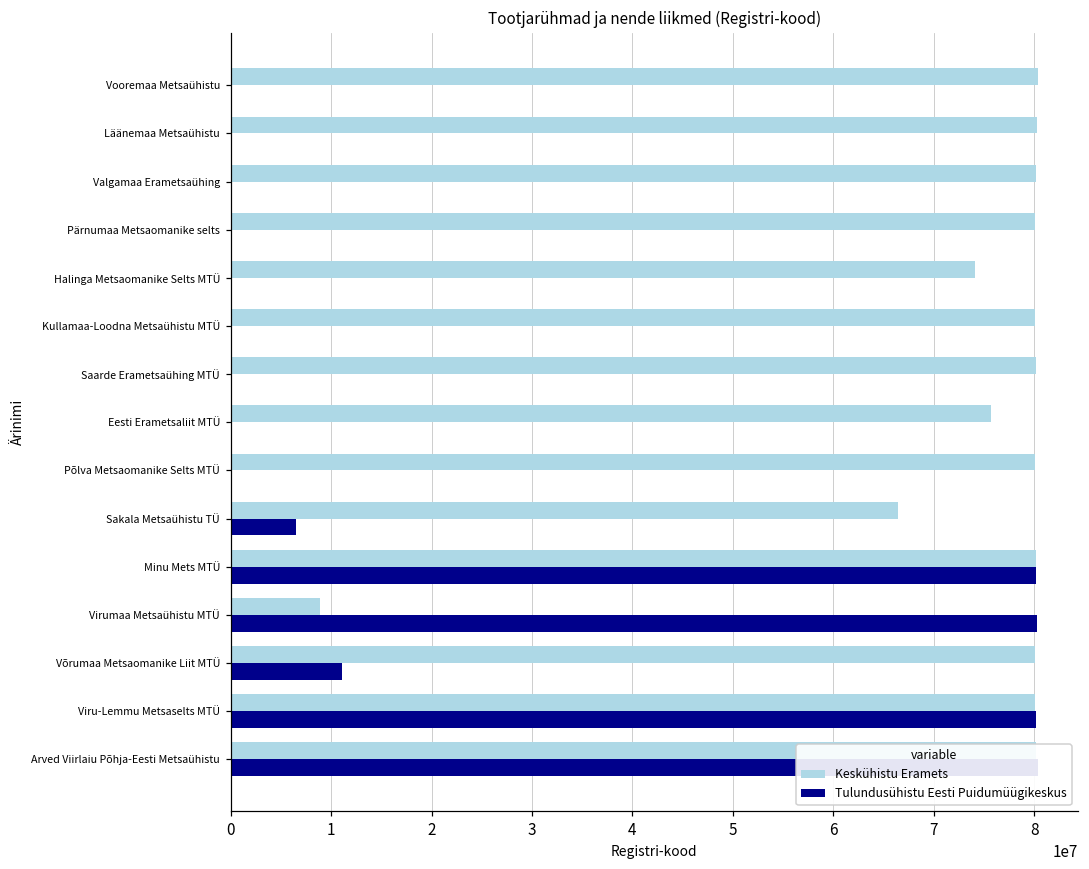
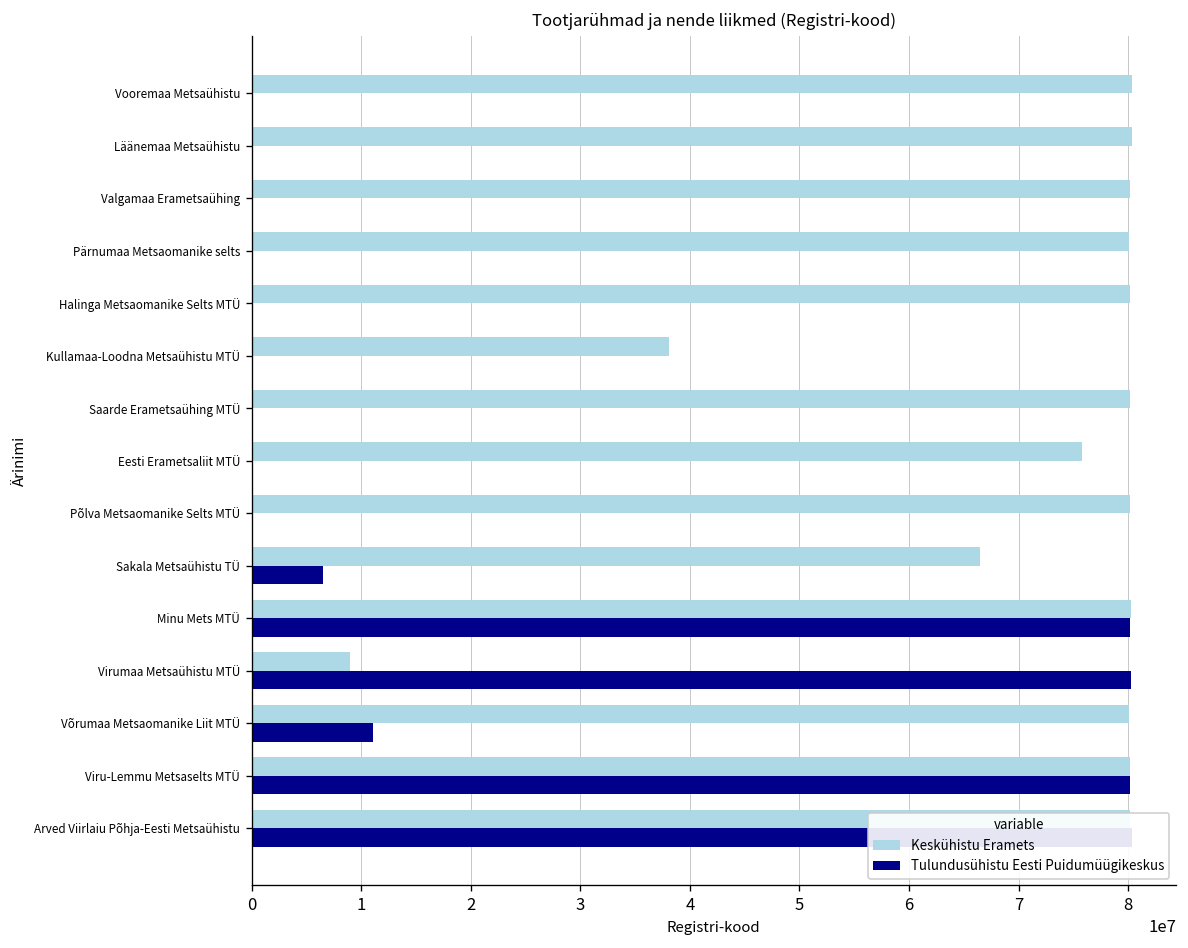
  {
    "Keskühistu Eramets": {
      "Vooremaa Metsaühistu": 80000000,
      "Läänemaa Metsaühistu": 80000000,
      "Valgamaa Erametsaühing": 80000000,
      "Pärnumaa Metsaomanike selts": 80000000,
-     "Halinga Metsaomanike Selts MTÜ": 74000000,
-     "Kullamaa-Loodna Metsaühistu MTÜ": 80000000,
+     "Halinga Metsaomanike Selts MTÜ": 80000000,
+     "Kullamaa-Loodna Metsaühistu MTÜ": 38000000,
      "Saarde Erametsaühing MTÜ": 80000000,
      "Eesti Erametsaliit MTÜ": 76000000,
      "Põlva Metsaomanike Selts MTÜ": 80000000,
      "Sakala Metsaühistu TÜ": 66000000,
      "Minu Mets MTÜ": 80000000,
      "Virumaa Metsaühistu MTÜ": 9000000,
      "Võrumaa Metsaomanike Liit MTÜ": 80000000,
      "Viru-Lemmu Metsaselts MTÜ": 80000000
    },
    "Tulundusühistu Eesti Puidumüügikeskus": {
      "Vooremaa Metsaühistu": 0,
      "Läänemaa Metsaühistu": 0,
      "Valgamaa Erametsaühing": 0,
      "Pärnumaa Metsaomanike selts": 0,
      "Halinga Metsaomanike Selts MTÜ": 0,
      "Kullamaa-Loodna Metsaühistu MTÜ": 0,
      "Saarde Erametsaühing MTÜ": 0,
      "Eesti Erametsaliit MTÜ": 0,
      "Põlva Metsaomanike Selts MTÜ": 0,
      "Sakala Metsaühistu TÜ": 6000000,
      "Minu Mets MTÜ": 80000000,
      "Virumaa Metsaühistu MTÜ": 80000000,
      "Võrumaa Metsaomanike Liit MTÜ": 11000000,
      "Viru-Lemmu Metsaselts MTÜ": 80000000
    }
  }
